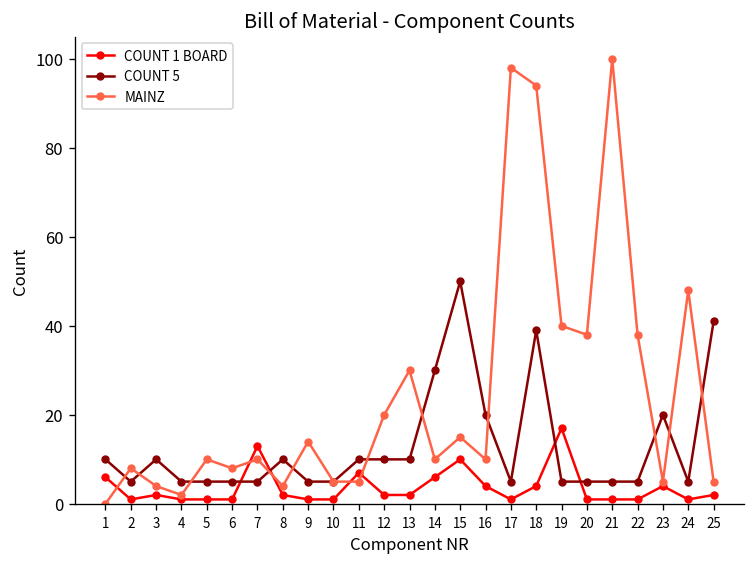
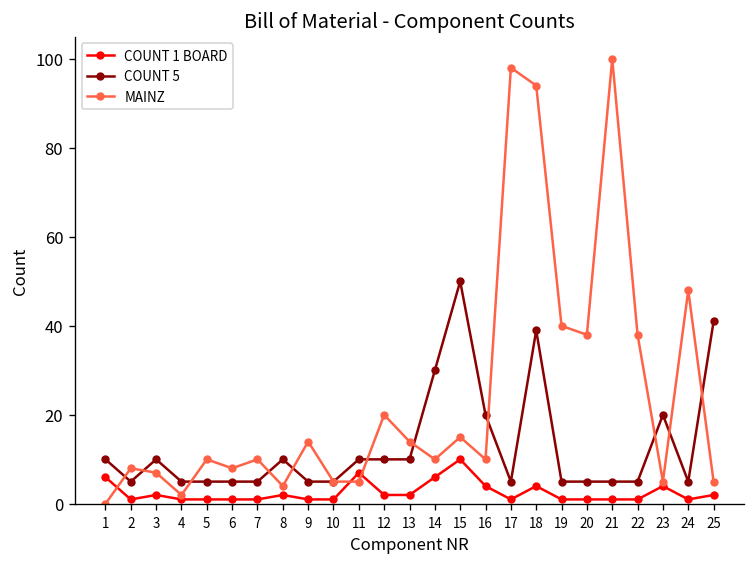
  {
    "COUNT 1 BOARD": {
      "1": 6,
      "2": 1,
      "3": 2,
      "4": 1,
      "5": 1,
      "6": 1,
-     "7": 13,
+     "7": 1,
      "8": 2,
      "9": 1,
      "10": 1,
      "11": 7,
      "12": 2,
      "13": 2,
      "14": 6,
      "15": 10,
      "16": 4,
      "17": 1,
      "18": 4,
-     "19": 17,
+     "19": 1,
      "20": 1,
      "21": 1,
      "22": 1,
      "23": 4,
      "24": 1,
      "25": 2
    },
    "COUNT 5": {
      "1": 10,
      "2": 5,
      "3": 10,
      "4": 5,
      "5": 5,
      "6": 5,
      "7": 5,
      "8": 10,
      "9": 5,
      "11": 10,
      "12": 10,
      "13": 10,
      "14": 30,
      "15": 50,
      "16": 20,
      "17": 5,
      "18": 39,
      "19": 5,
      "20": 5,
      "21": 5,
      "22": 5,
      "23": 20,
      "24": 5,
      "25": 41
    },
    "MAINZ": {
      "1": 0,
      "2": 8,
-     "3": 4,
+     "3": 7,
      "4": 2,
      "5": 10,
      "6": 8,
      "7": 10,
      "8": 4,
      "9": 14,
      "11": 5,
      "12": 20,
-     "13": 30,
+     "13": 14,
      "14": 10,
      "15": 15,
      "16": 10,
      "17": 98,
      "18": 94,
      "19": 40,
      "20": 38,
      "21": 100,
      "22": 38,
      "23": 5,
      "24": 48,
      "25": 5
    }
  }
